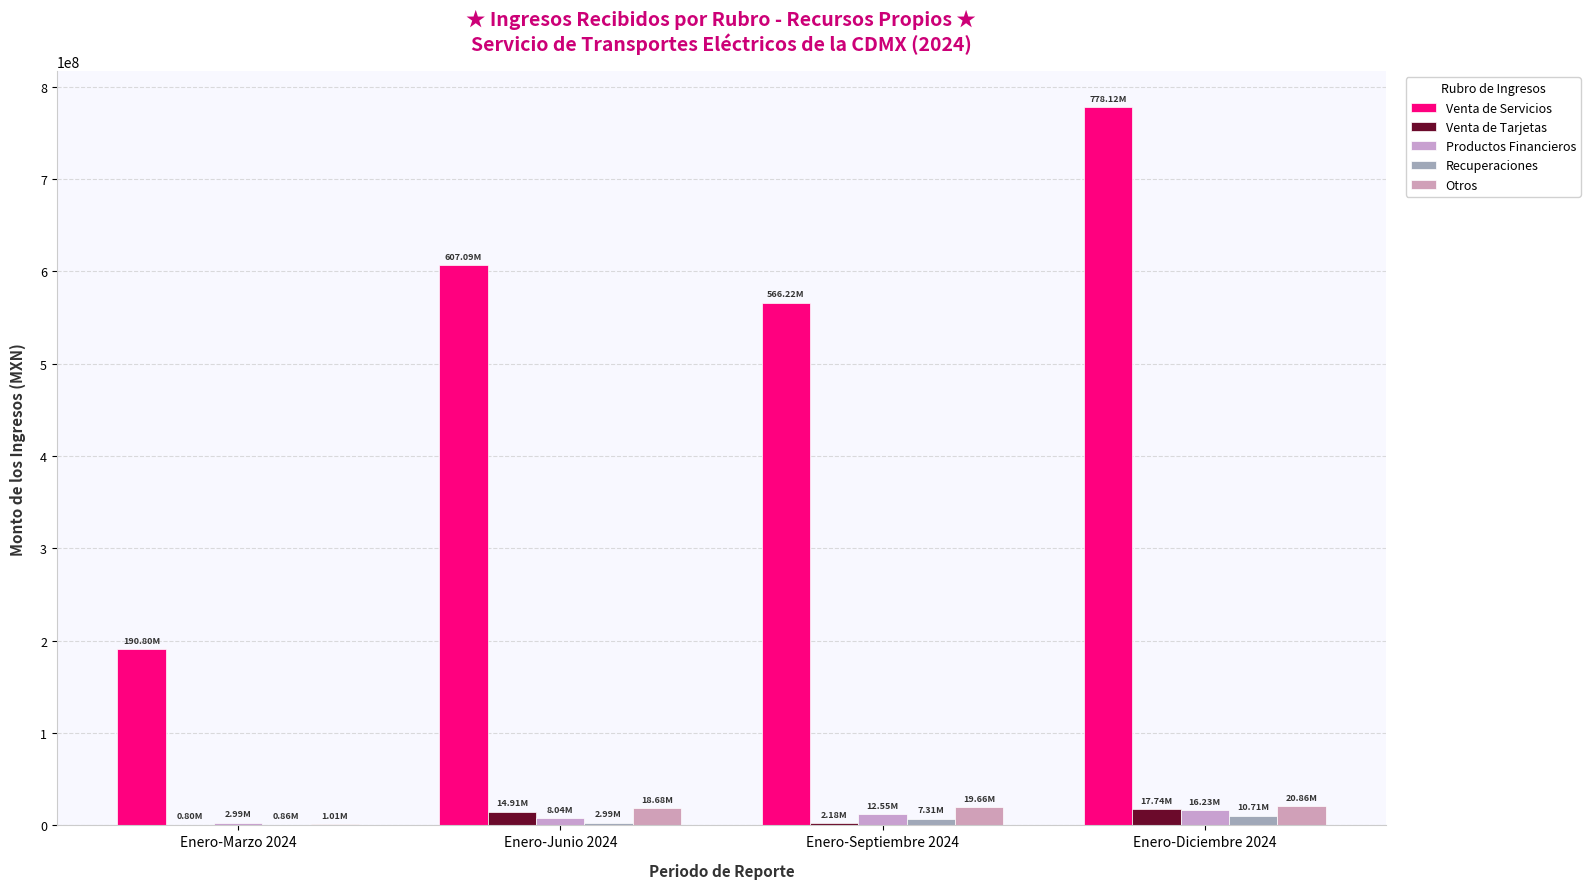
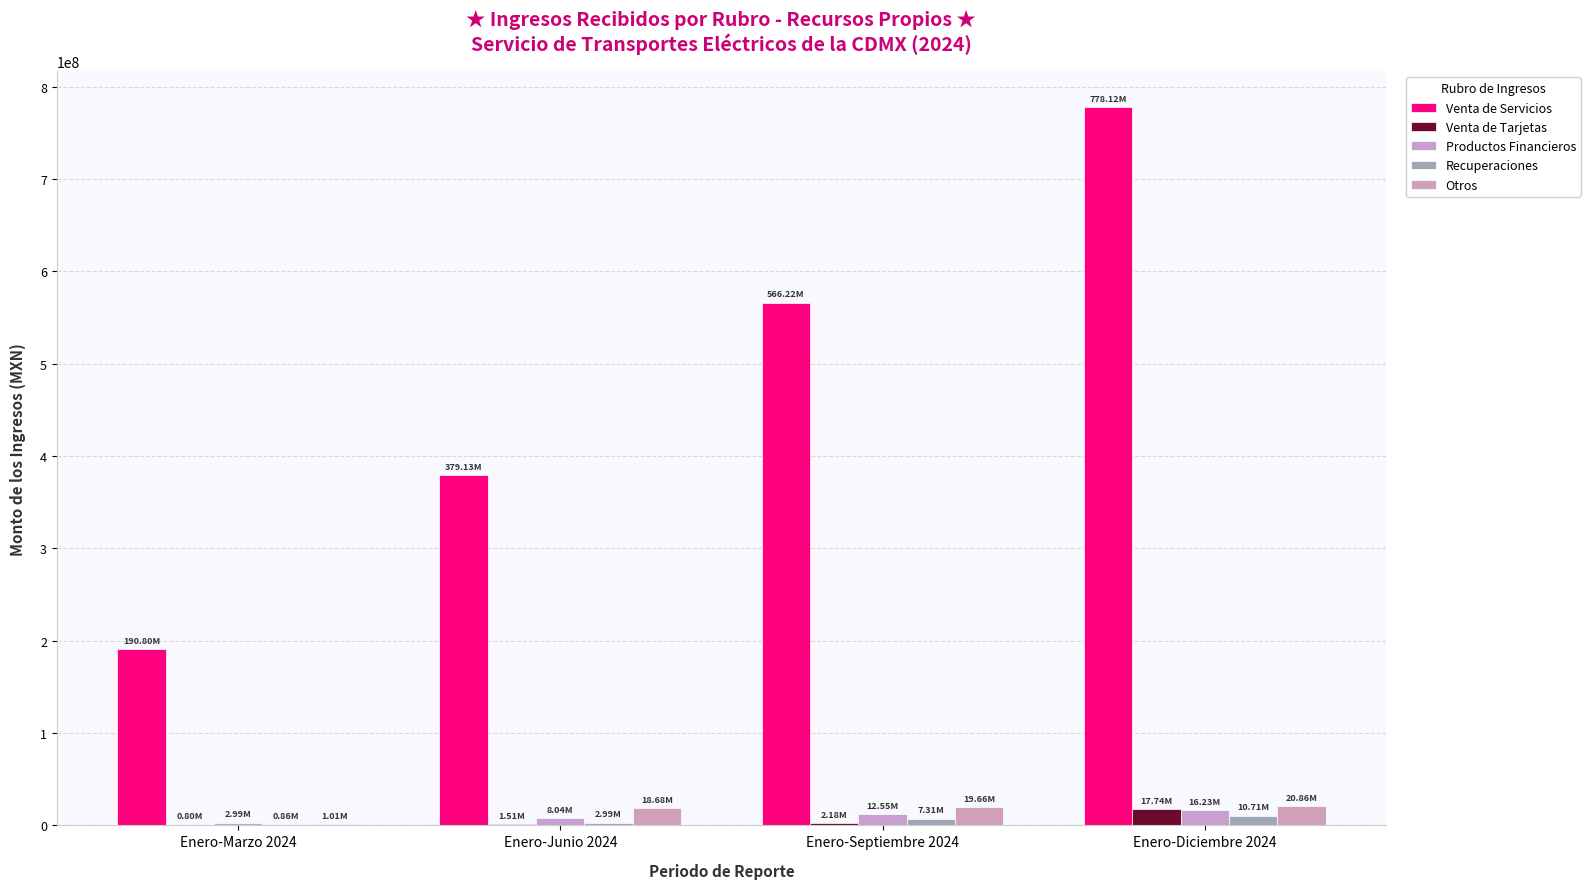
  {
    "Venta de Servicios": {
      "Enero-Marzo 2024": "190.80M",
-     "Enero-Junio 2024": "607.09M",
+     "Enero-Junio 2024": "379.13M",
      "Enero-Septiembre 2024": "566.22M",
      "Enero-Diciembre 2024": "778.12M"
    },
    "Venta de Tarjetas": {
      "Enero-Marzo 2024": "0.80M",
-     "Enero-Junio 2024": "14.91M",
+     "Enero-Junio 2024": "1.51M",
      "Enero-Septiembre 2024": "2.18M",
      "Enero-Diciembre 2024": "17.74M"
    }
  }
